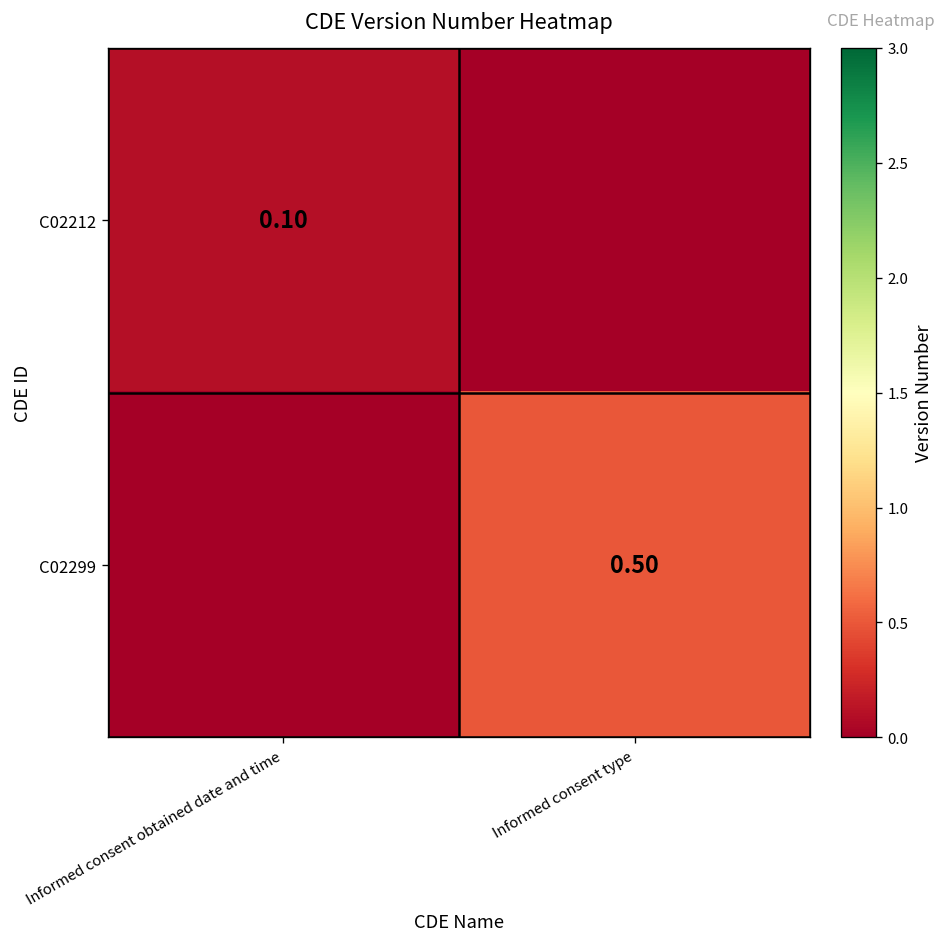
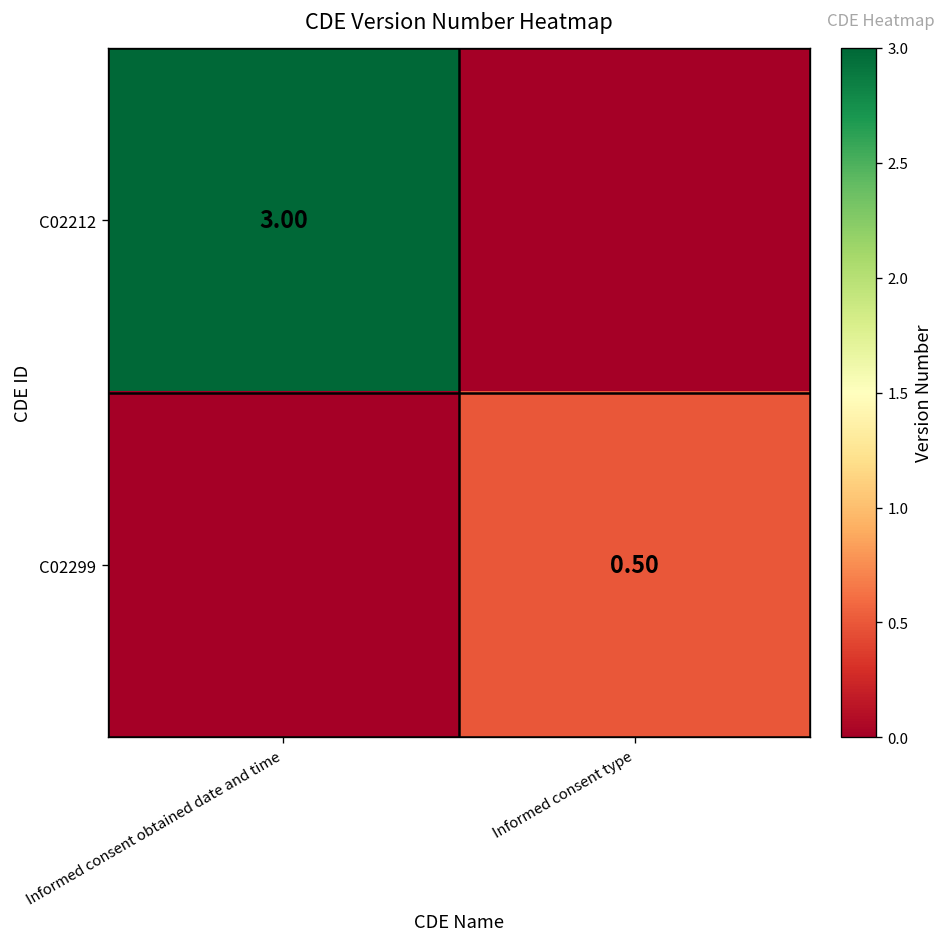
  {
    "C02212": {
-     "Informed consent obtained date and time": 0.10
+     "Informed consent obtained date and time": 3.00
    },
    "C02299": {
      "Informed consent type": 0.50
    }
  }
